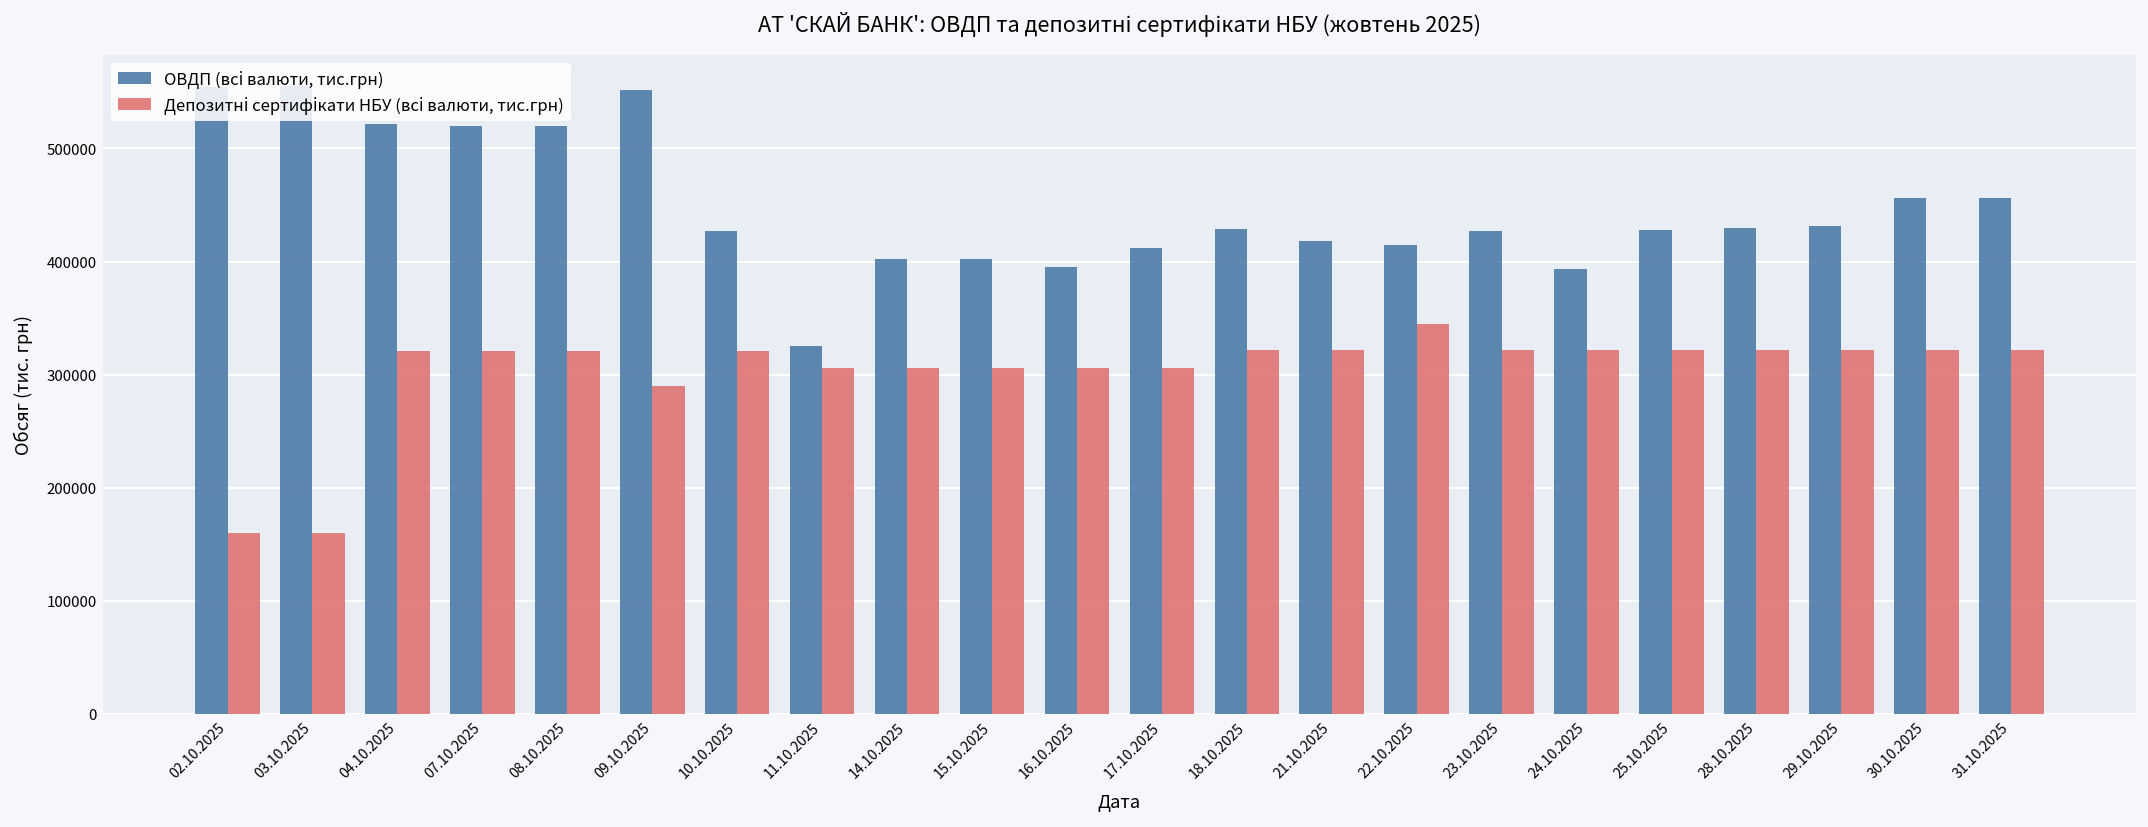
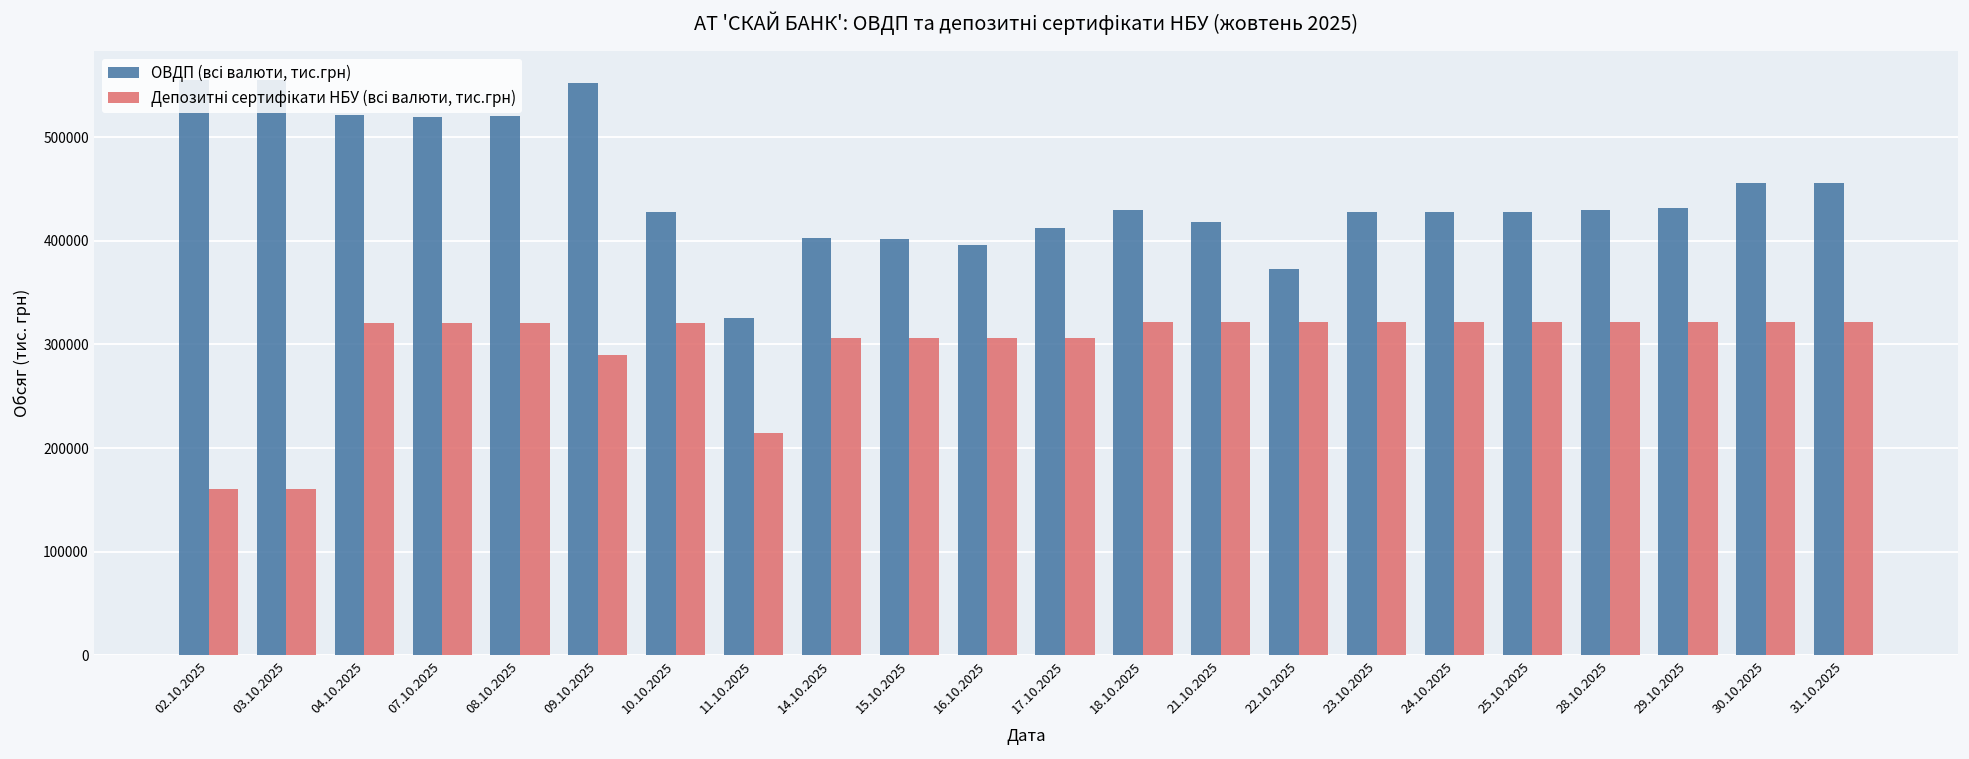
  {
    "ОВДП (всі валюти, тис.грн)": {
      "04.10.2025": 520000,
      "07.10.2025": 520000,
      "08.10.2025": 520000,
      "09.10.2025": 550000,
      "10.10.2025": 430000,
      "11.10.2025": 320000,
      "14.10.2025": 400000,
      "15.10.2025": 400000,
      "16.10.2025": 400000,
      "17.10.2025": 410000,
      "18.10.2025": 430000,
      "21.10.2025": 420000,
-     "22.10.2025": 410000,
+     "22.10.2025": 370000,
      "23.10.2025": 430000,
-     "24.10.2025": 390000,
+     "24.10.2025": 430000,
      "25.10.2025": 430000,
      "28.10.2025": 430000,
      "29.10.2025": 430000,
      "30.10.2025": 460000,
      "31.10.2025": 460000
    },
    "Депозитні сертифікати НБУ (всі валюти, тис.грн)": {
      "02.10.2025": 160000,
      "03.10.2025": 160000,
      "04.10.2025": 320000,
      "07.10.2025": 320000,
      "08.10.2025": 320000,
      "09.10.2025": 290000,
      "10.10.2025": 320000,
-     "11.10.2025": 310000,
+     "11.10.2025": 210000,
      "14.10.2025": 310000,
      "15.10.2025": 310000,
      "16.10.2025": 310000,
      "17.10.2025": 310000,
      "18.10.2025": 320000,
      "21.10.2025": 320000,
-     "22.10.2025": 340000,
+     "22.10.2025": 320000,
      "23.10.2025": 320000,
      "24.10.2025": 320000,
      "25.10.2025": 320000,
      "28.10.2025": 320000,
      "29.10.2025": 320000,
      "30.10.2025": 320000,
      "31.10.2025": 320000
    }
  }
